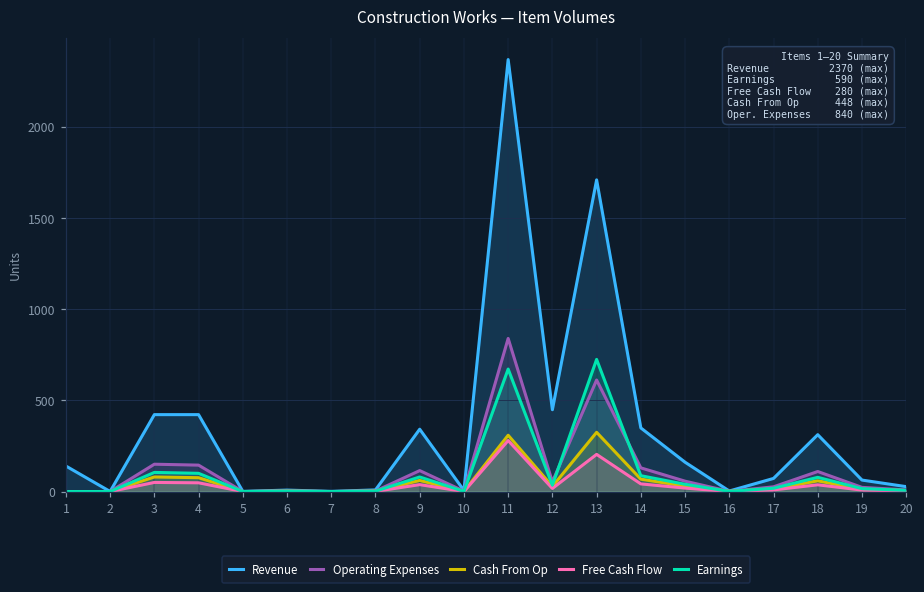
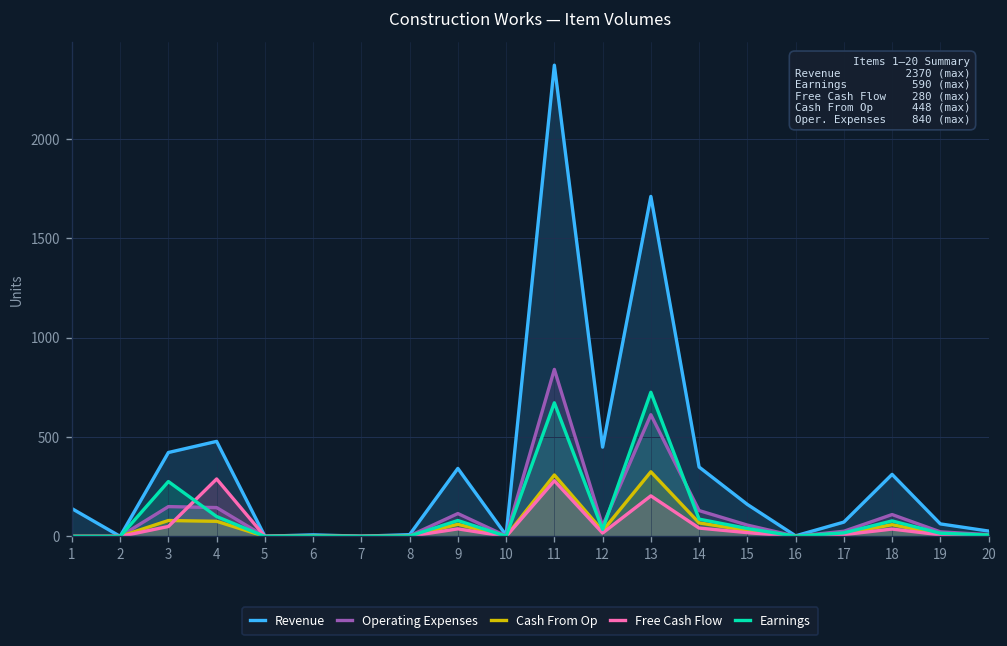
  {
    "Revenue": {
      "1": 140,
      "3": 420,
-     "4": 420,
+     "4": 480,
      "9": 340,
      "11": 2370,
      "12": 450,
      "13": 1710,
      "14": 350,
      "15": 160,
      "17": 70,
      "18": 310,
      "19": 60,
      "20": 30
    },
    "Operating Expenses": {
      "3": 150,
      "4": 150,
      "9": 120,
      "11": 840,
      "12": 50,
      "13": 610,
      "14": 130,
      "15": 60,
      "18": 110
    },
    "Cash From Op": {
      "3": 80,
      "4": 80,
      "9": 60,
      "11": 310,
      "13": 330,
      "14": 70,
      "18": 60
    },
    "Free Cash Flow": {
      "3": 50,
-     "4": 50,
+     "4": 290,
      "9": 40,
      "11": 280,
      "13": 200,
      "14": 40,
      "18": 40
    },
    "Earnings": {
-     "3": 110,
+     "3": 280,
      "4": 100,
      "9": 80,
      "11": 670,
      "13": 730,
      "14": 90,
      "18": 80
    }
  }
